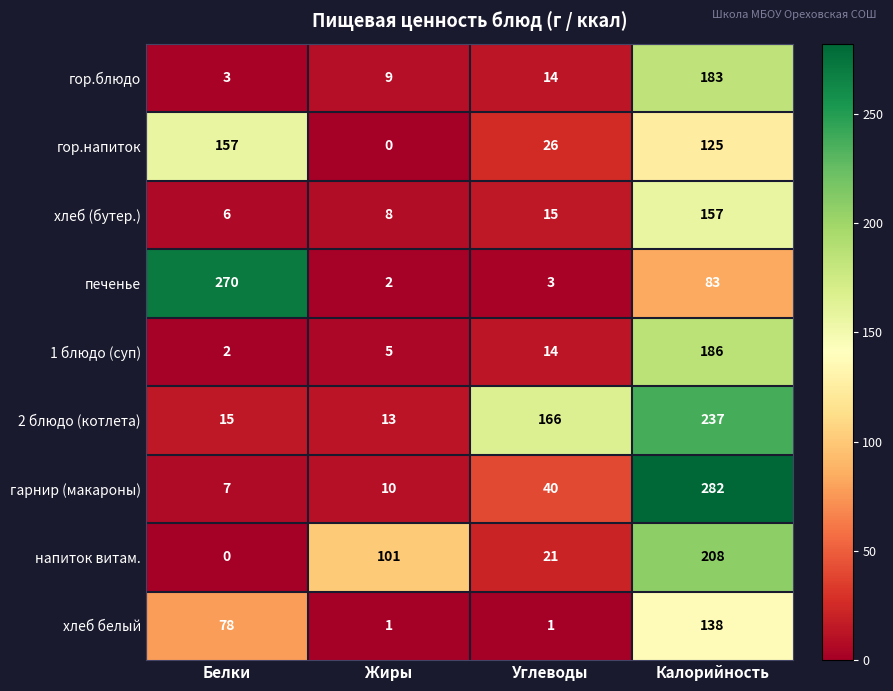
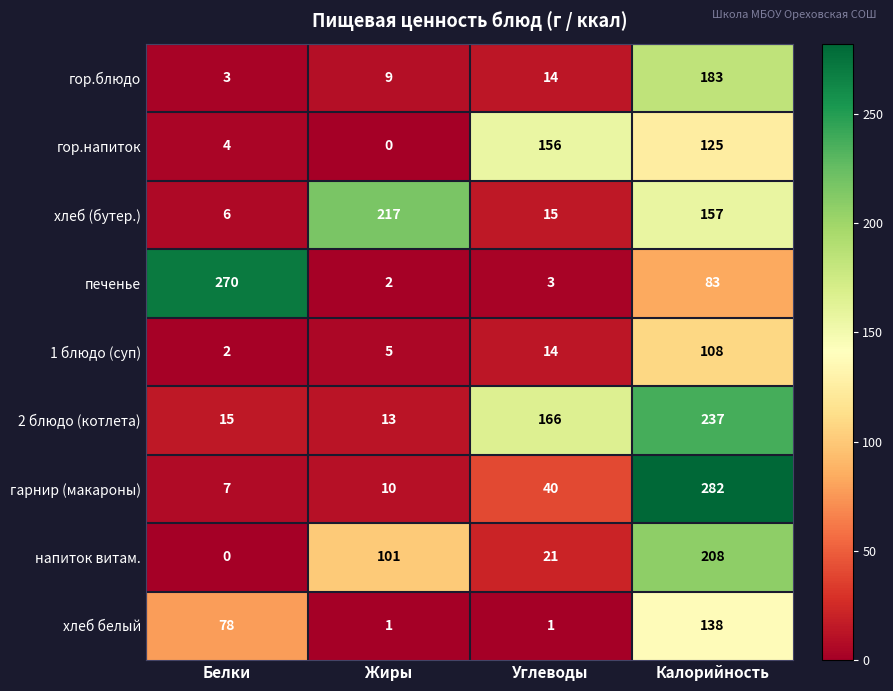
  {
    "гор.блюдо": {
      "Белки": 3,
      "Жиры": 9,
      "Углеводы": 14,
      "Калорийность": 183
    },
    "гор.напиток": {
-     "Белки": 157,
+     "Белки": 4,
      "Жиры": 0,
-     "Углеводы": 26,
+     "Углеводы": 156,
      "Калорийность": 125
    },
    "хлеб (бутер.)": {
      "Белки": 6,
-     "Жиры": 8,
+     "Жиры": 217,
      "Углеводы": 15,
      "Калорийность": 157
    },
    "печенье": {
      "Белки": 270,
      "Жиры": 2,
      "Углеводы": 3,
      "Калорийность": 83
    },
    "1 блюдо (суп)": {
      "Белки": 2,
      "Жиры": 5,
      "Углеводы": 14,
-     "Калорийность": 186
+     "Калорийность": 108
    },
    "2 блюдо (котлета)": {
      "Белки": 15,
      "Жиры": 13,
      "Углеводы": 166,
      "Калорийность": 237
    },
    "гарнир (макароны)": {
      "Белки": 7,
      "Жиры": 10,
      "Углеводы": 40,
      "Калорийность": 282
    },
    "напиток витам.": {
      "Белки": 0,
      "Жиры": 101,
      "Углеводы": 21,
      "Калорийность": 208
    },
    "хлеб белый": {
      "Белки": 78,
      "Жиры": 1,
      "Углеводы": 1,
      "Калорийность": 138
    }
  }
